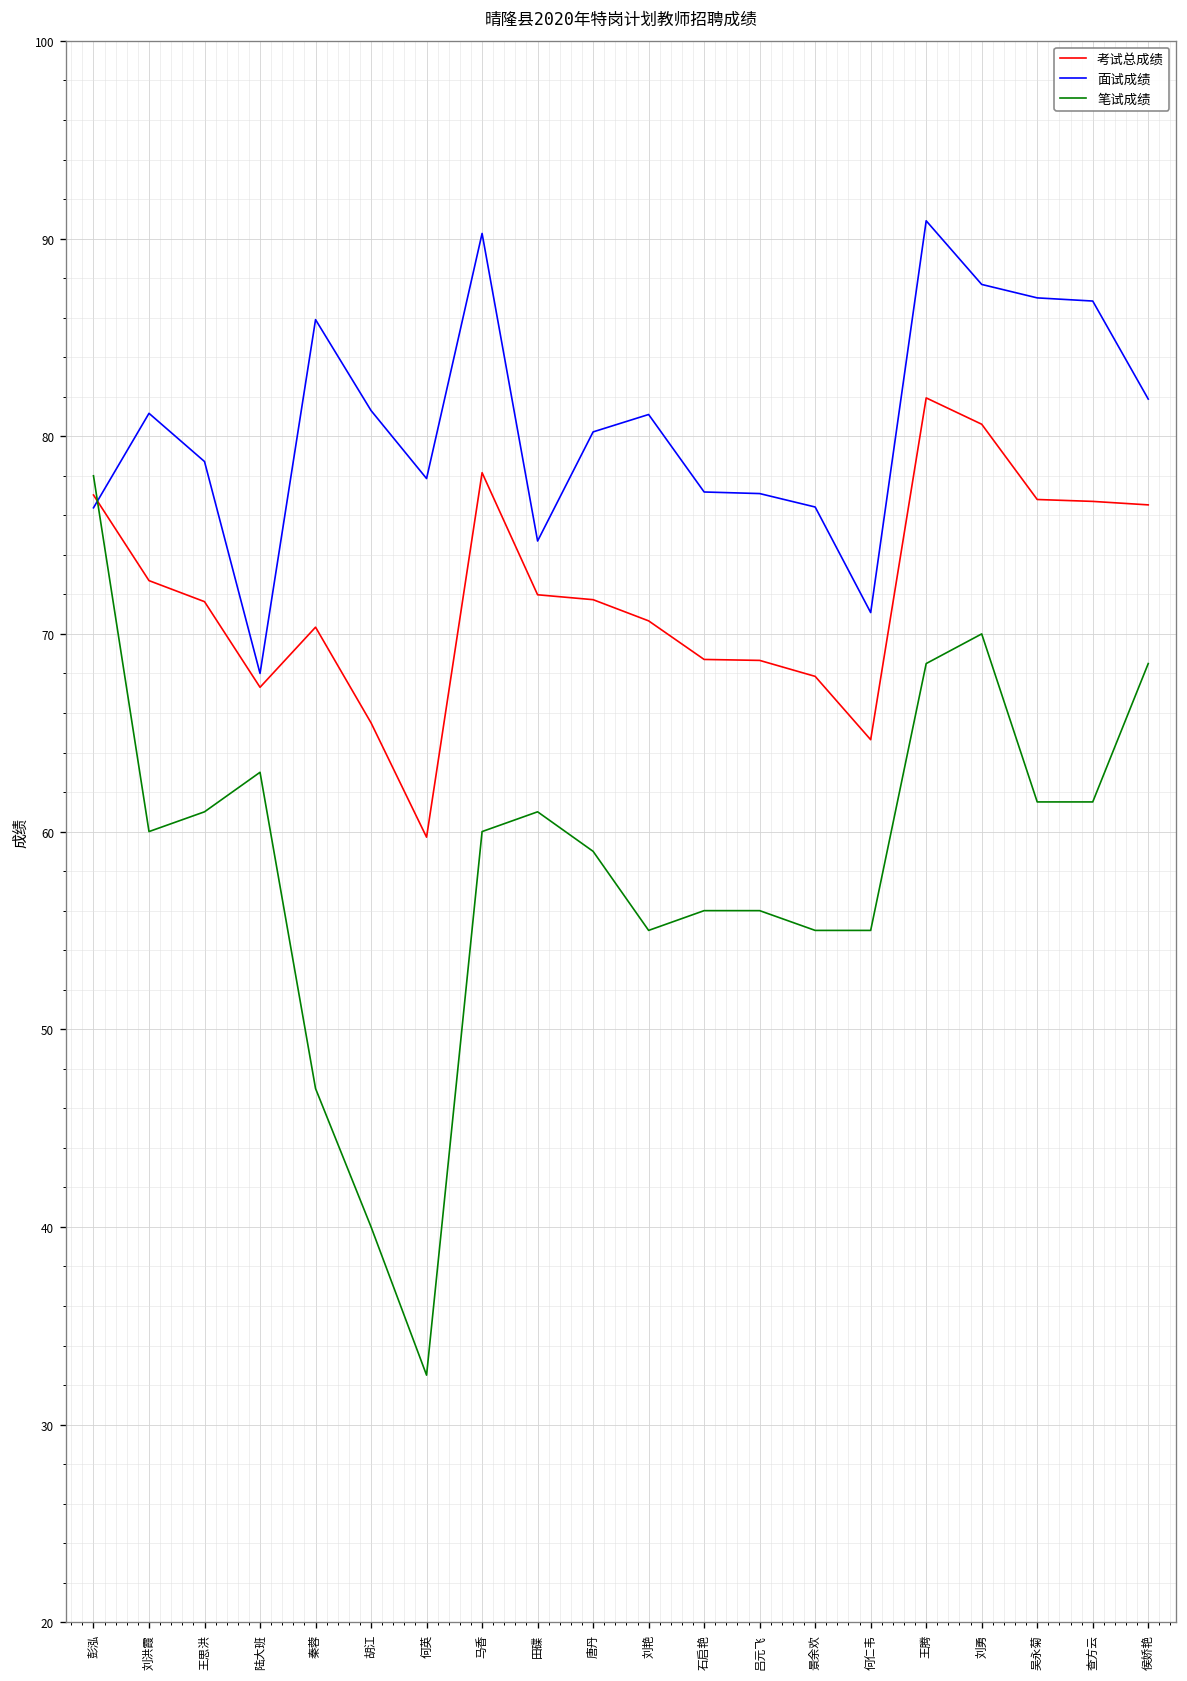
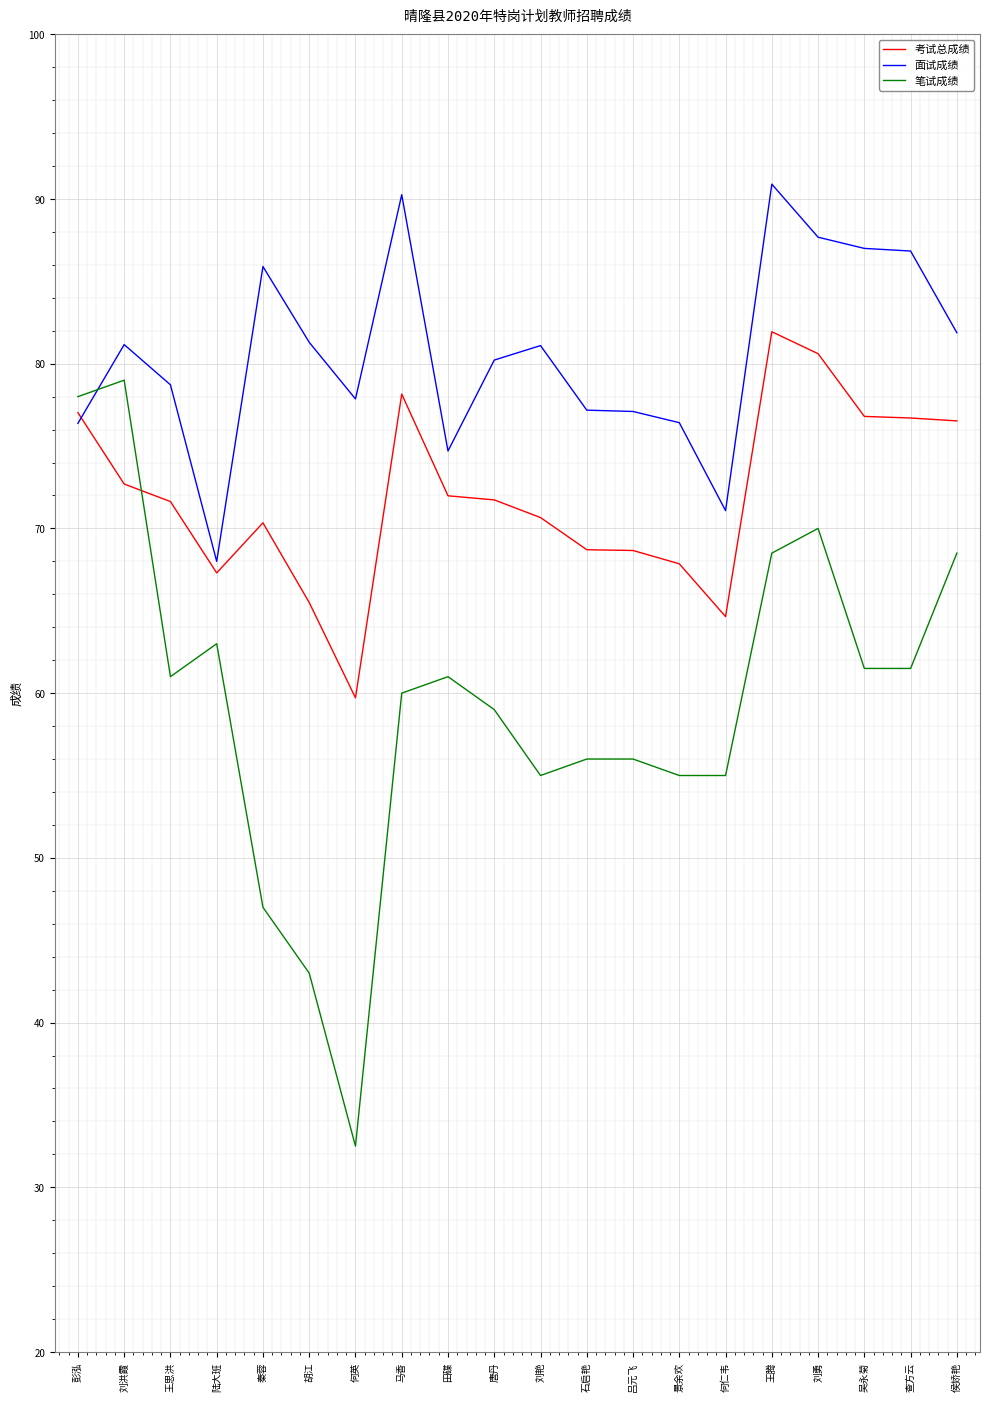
  {
    "考试总成绩": {
      "彭泓": 77,
      "刘洪霞": 72.7,
      "王思洪": 71.6,
      "陆大班": 67.3,
      "秦蓉": 70.3,
      "胡江": 65.5,
      "何英": 59.7,
      "马香": 78.2,
      "田碟": 72,
      "唐丹": 71.7,
      "刘艳": 70.7,
      "石启艳": 68.7,
      "吕元飞": 68.7,
      "景余欢": 68,
      "何仁韦": 64.6,
      "王腾": 82,
      "刘勇": 80.6,
      "吴永菊": 76.8,
      "查方云": 76.7,
      "侯娇艳": 76.5
    },
    "面试成绩": {
      "彭泓": 76.4,
      "刘洪霞": 81.2,
      "王思洪": 78.7,
      "陆大班": 68,
      "秦蓉": 86,
      "胡江": 81.3,
      "何英": 78,
      "马香": 90.3,
      "田碟": 74.7,
      "唐丹": 80.2,
      "刘艳": 81,
      "石启艳": 77.2,
      "吕元飞": 77,
      "景余欢": 76.4,
      "何仁韦": 71,
      "王腾": 91,
      "刘勇": 87.7,
      "吴永菊": 87,
      "查方云": 86.8,
      "侯娇艳": 82
    },
    "笔试成绩": {
      "彭泓": 78,
-     "刘洪霞": 60,
+     "刘洪霞": 79,
      "王思洪": 61,
      "陆大班": 63,
      "秦蓉": 47,
-     "胡江": 40,
+     "胡江": 43,
      "何英": 32.5,
      "马香": 60,
      "田碟": 61,
      "唐丹": 59,
      "刘艳": 55,
      "石启艳": 56,
      "吕元飞": 56,
      "景余欢": 55,
      "何仁韦": 55,
      "王腾": 68.5,
      "刘勇": 70,
      "吴永菊": 61.5,
      "查方云": 61.5,
      "侯娇艳": 68.5
    }
  }
